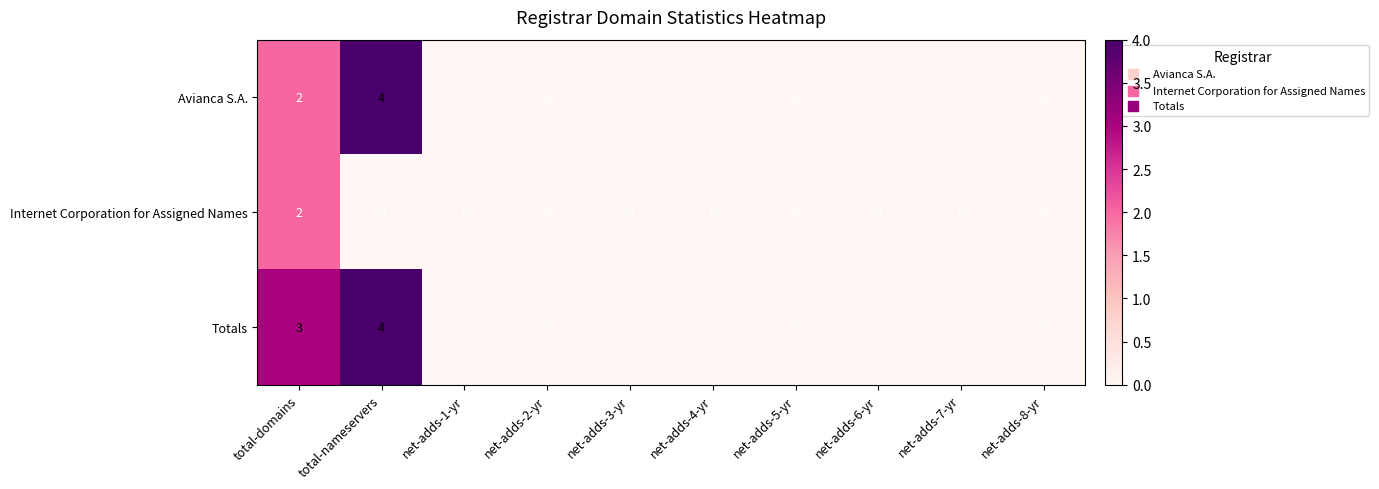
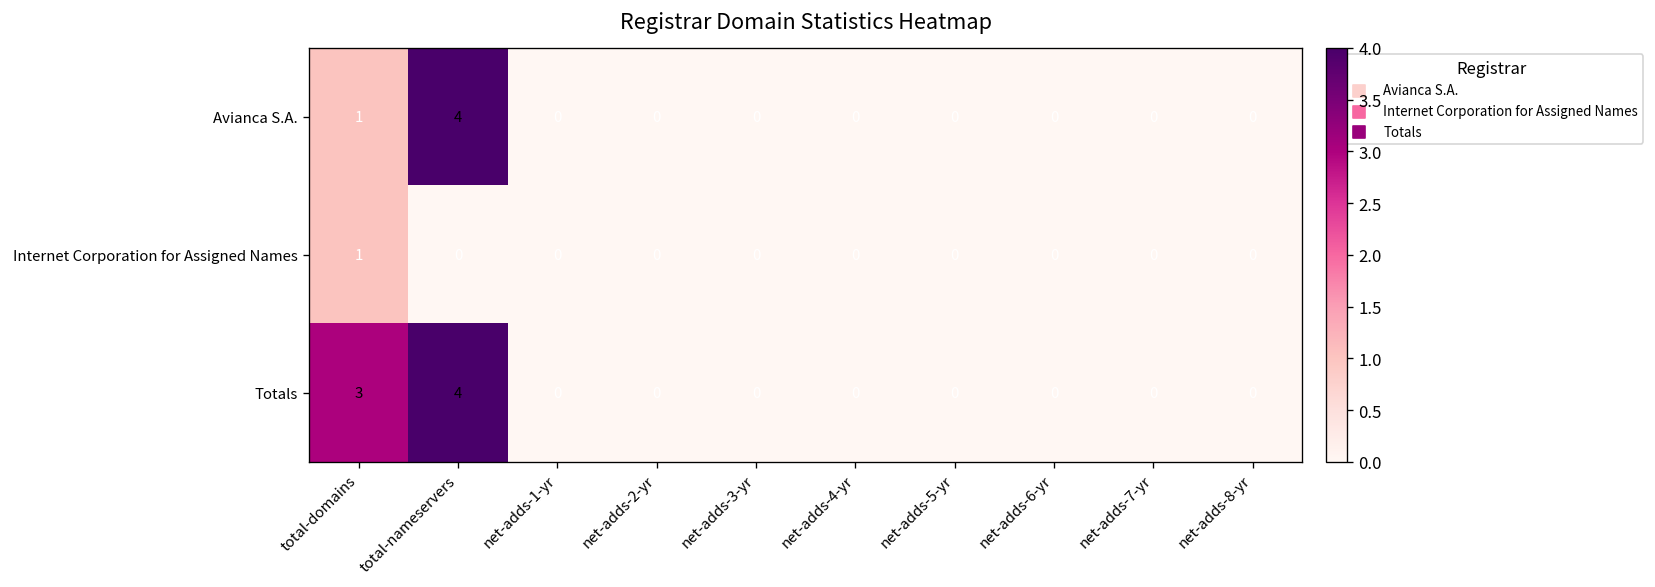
  {
    "Avianca S.A.": {
-     "total-domains": 2,
+     "total-domains": 1,
      "total-nameservers": 4
    },
    "Internet Corporation for Assigned Names": {
-     "total-domains": 2
+     "total-domains": 1
    },
    "Totals": {
      "total-domains": 3,
      "total-nameservers": 4
    }
  }
